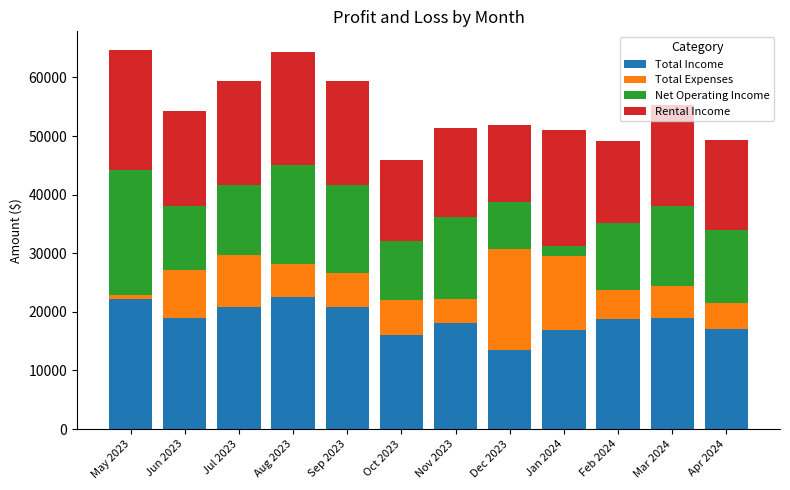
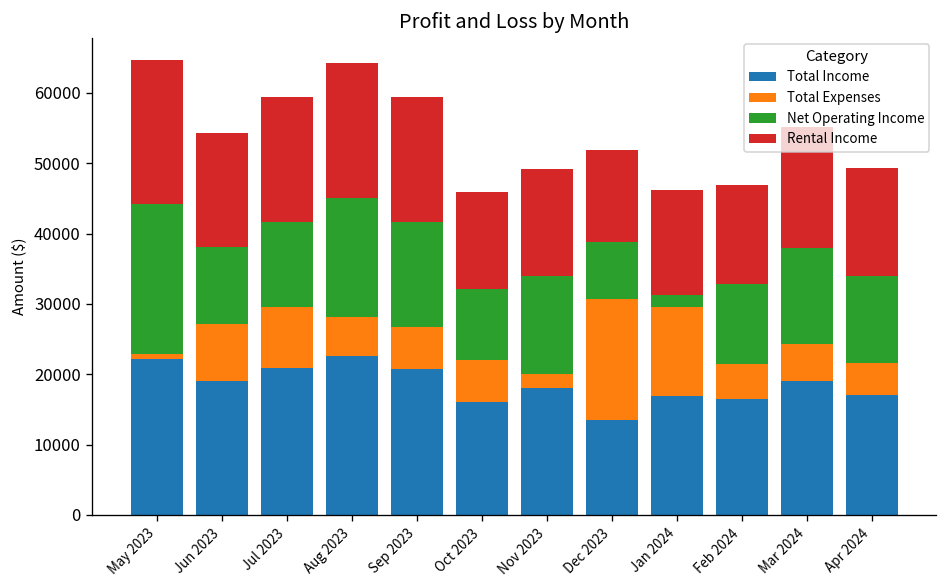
  {
    "Total Income": {
      "May 2023": 22000,
      "Jun 2023": 19000,
      "Jul 2023": 21000,
      "Aug 2023": 23000,
      "Sep 2023": 21000,
      "Oct 2023": 16000,
      "Nov 2023": 18000,
      "Dec 2023": 13000,
      "Jan 2024": 17000,
-     "Feb 2024": 19000,
+     "Feb 2024": 16000,
      "Mar 2024": 19000,
      "Apr 2024": 17000
    },
    "Total Expenses": {
      "May 2023": 1000,
      "Jun 2023": 8000,
      "Jul 2023": 9000,
      "Aug 2023": 6000,
      "Sep 2023": 6000,
      "Oct 2023": 6000,
-     "Nov 2023": 4000,
+     "Nov 2023": 2000,
      "Dec 2023": 17000,
      "Jan 2024": 13000,
      "Feb 2024": 5000,
      "Mar 2024": 5000,
      "Apr 2024": 5000
    },
    "Net Operating Income": {
      "May 2023": 21000,
      "Jun 2023": 11000,
      "Jul 2023": 12000,
      "Aug 2023": 17000,
      "Sep 2023": 15000,
      "Oct 2023": 10000,
      "Nov 2023": 14000,
      "Dec 2023": 8000,
      "Jan 2024": 2000,
      "Feb 2024": 11000,
      "Mar 2024": 14000,
      "Apr 2024": 12000
    },
    "Rental Income": {
      "May 2023": 20000,
      "Jun 2023": 16000,
      "Jul 2023": 18000,
      "Aug 2023": 19000,
      "Sep 2023": 18000,
      "Oct 2023": 14000,
      "Nov 2023": 15000,
      "Dec 2023": 13000,
-     "Jan 2024": 20000,
+     "Jan 2024": 15000,
      "Feb 2024": 14000,
      "Apr 2024": 15000
    }
  }
